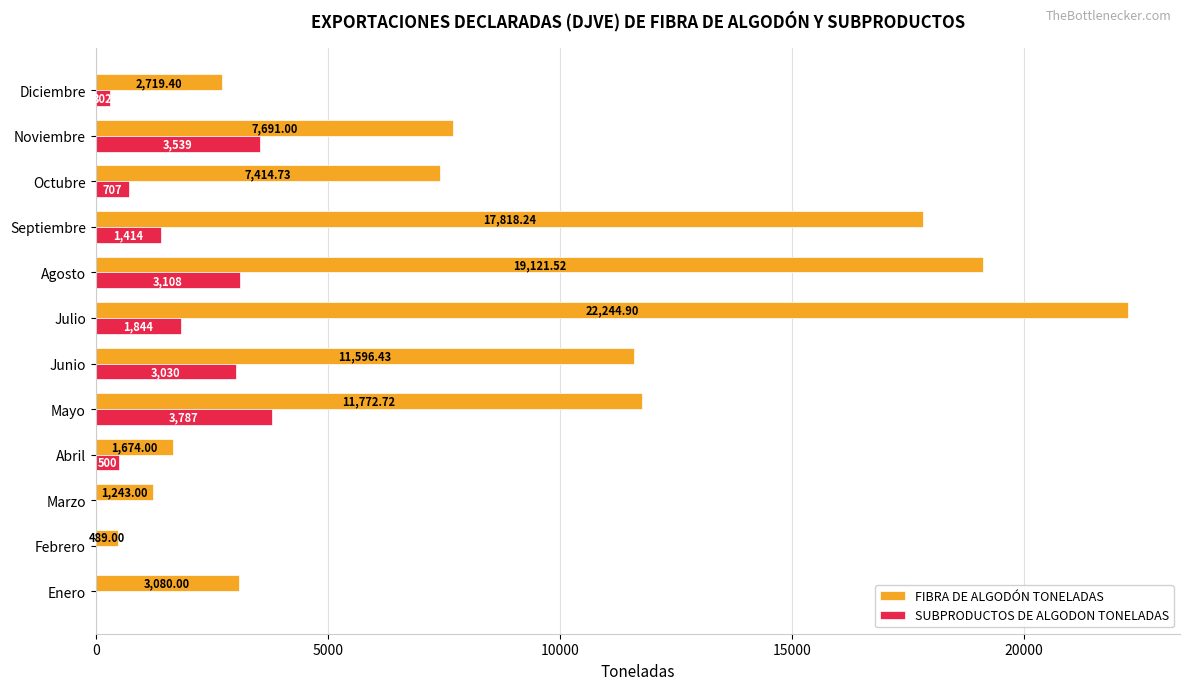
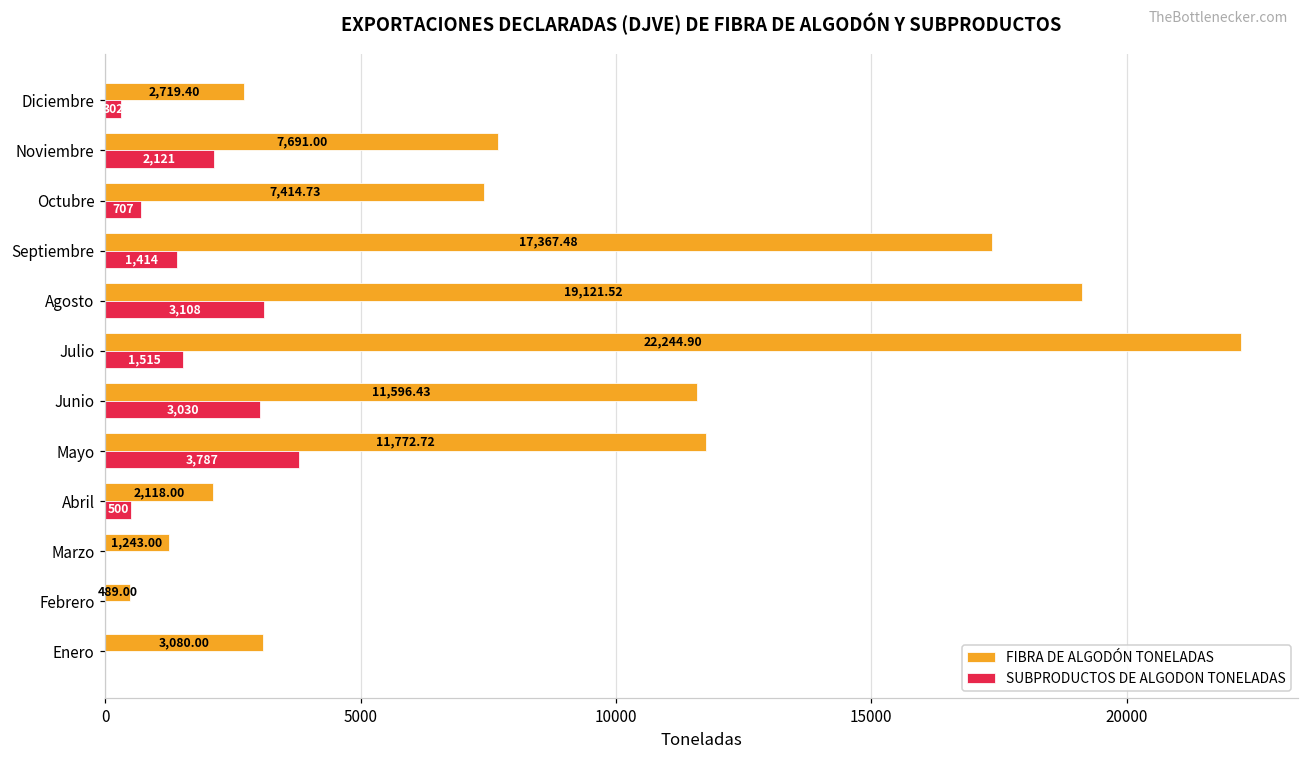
  {
    "FIBRA DE ALGODÓN TONELADAS": {
      "Diciembre": "2,719.40",
      "Noviembre": "7,691.00",
      "Octubre": "7,414.73",
-     "Septiembre": "17,818.24",
+     "Septiembre": "17,367.48",
      "Agosto": "19,121.52",
      "Julio": "22,244.90",
      "Junio": "11,596.43",
      "Mayo": "11,772.72",
-     "Abril": "1,674.00",
+     "Abril": "2,118.00",
      "Marzo": "1,243.00",
      "Febrero": "489.00",
      "Enero": "3,080.00"
    },
    "SUBPRODUCTOS DE ALGODON TONELADAS": {
      "Diciembre": "302",
-     "Noviembre": "3,539",
+     "Noviembre": "2,121",
      "Octubre": "707",
      "Septiembre": "1,414",
      "Agosto": "3,108",
-     "Julio": "1,844",
+     "Julio": "1,515",
      "Junio": "3,030",
      "Mayo": "3,787",
      "Abril": "500"
    }
  }
